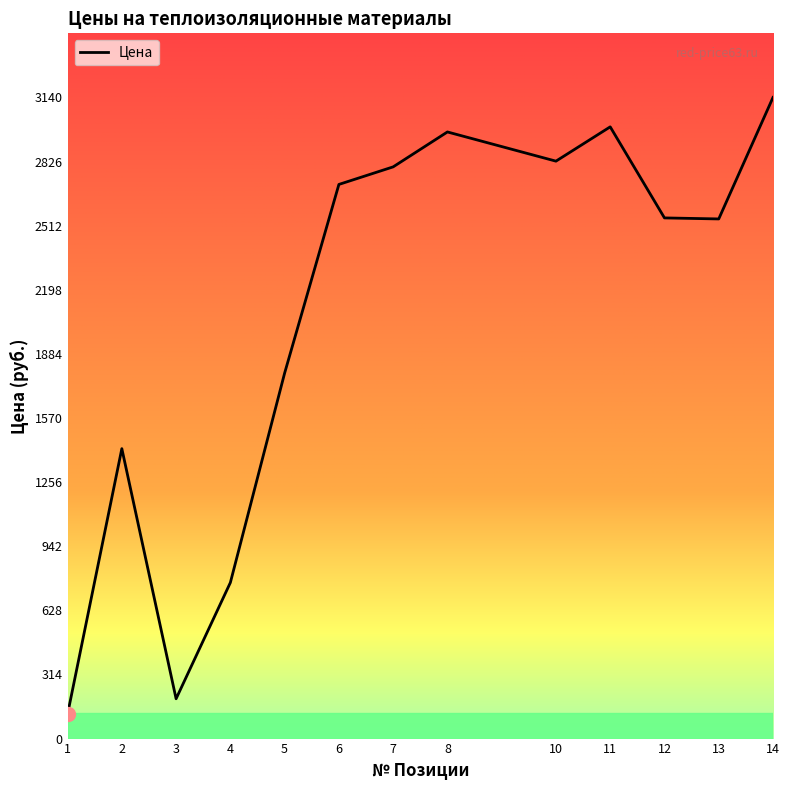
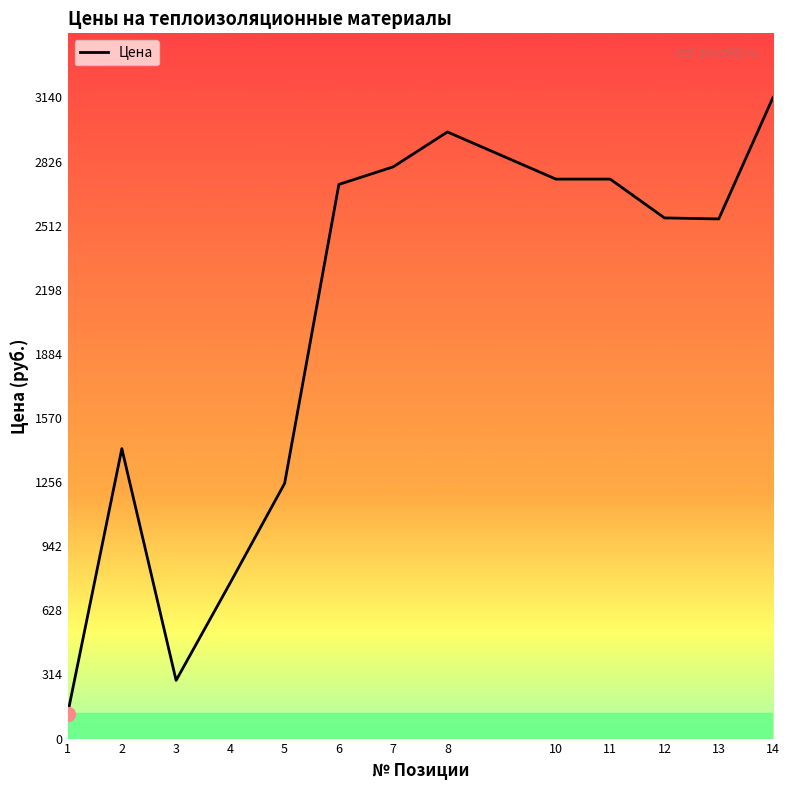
  {
    "Цена": {
      "2": 1420,
-     "3": 200,
+     "3": 290,
      "4": 760,
-     "5": 1790,
+     "5": 1250,
      "6": 2710,
      "7": 2800,
      "8": 2970,
-     "10": 2830,
-     "11": 3000,
+     "10": 2740,
+     "11": 2740,
      "12": 2550,
      "13": 2550,
      "14": 3140
    }
  }
